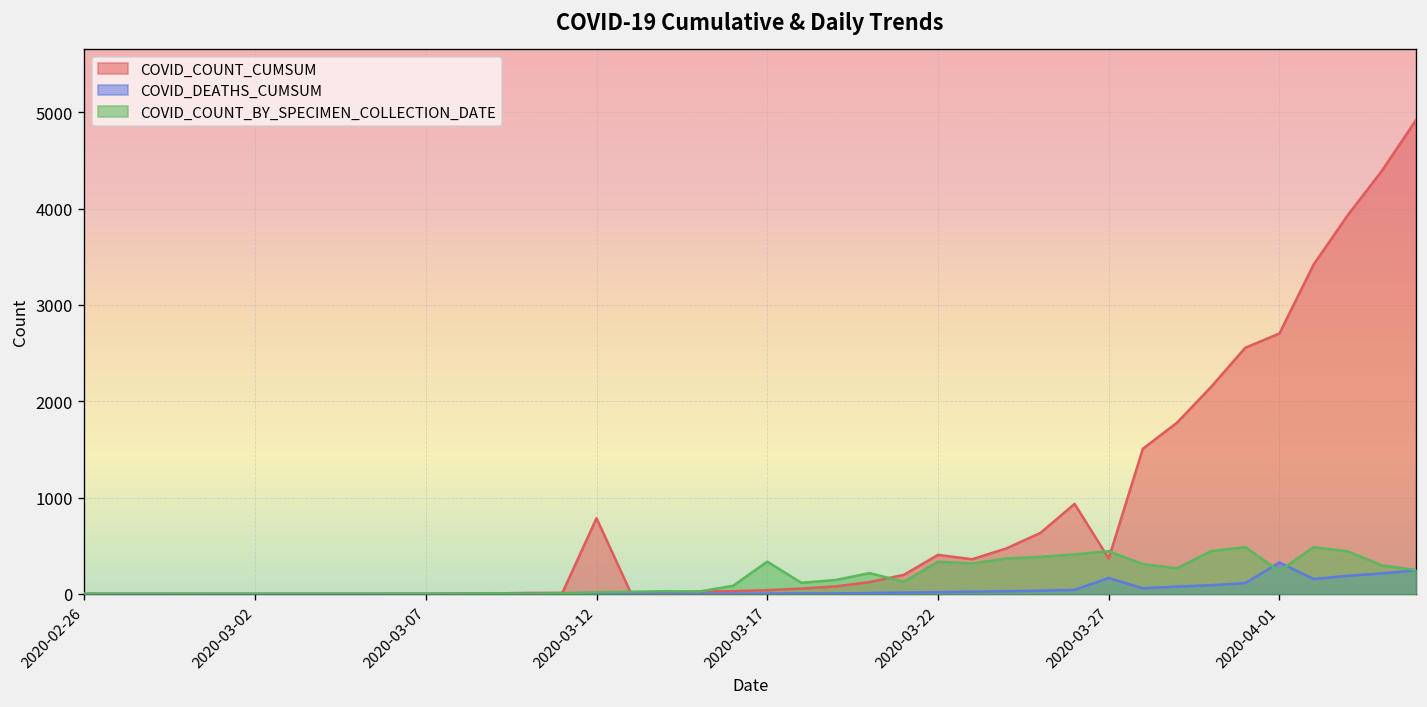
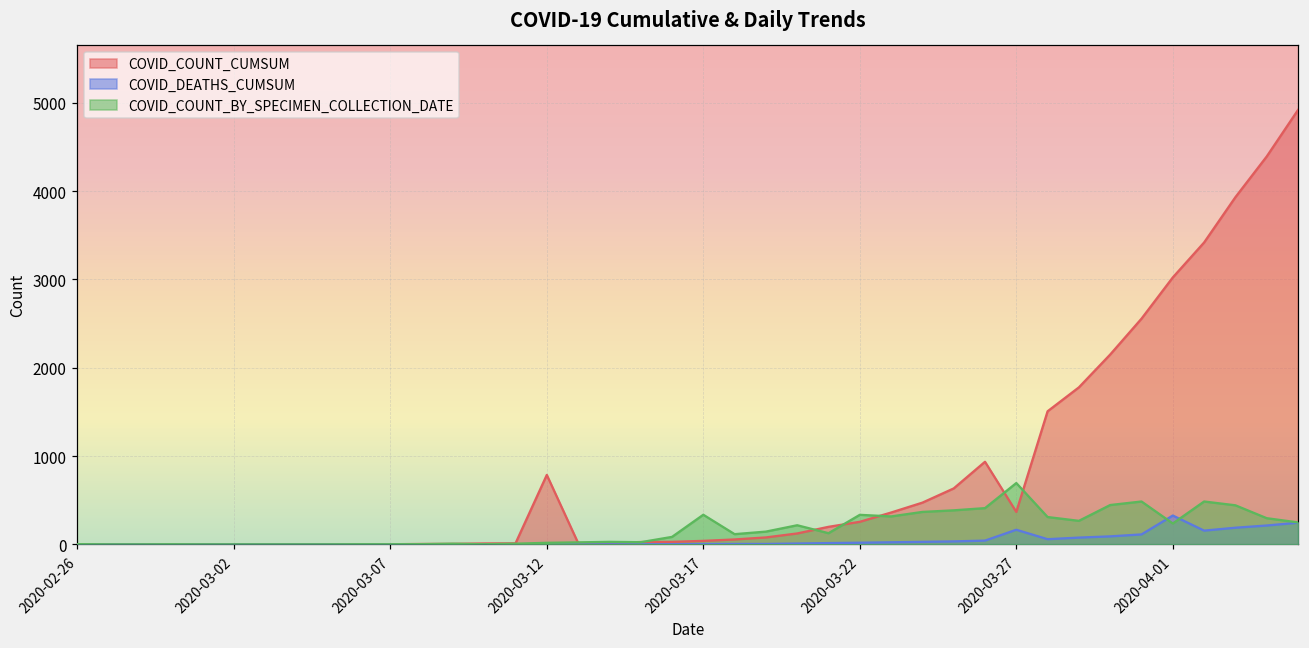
  {
    "COVID_COUNT_CUMSUM": {
      "2020-03-12": 800,
      "2020-03-17": 0,
-     "2020-03-22": 400,
+     "2020-03-22": 300,
      "2020-03-27": 400,
-     "2020-04-01": 2700
+     "2020-04-01": 3000
    },
    "COVID_DEATHS_CUMSUM": {
      "2020-03-17": 0,
      "2020-03-22": 0,
      "2020-03-27": 200,
      "2020-04-01": 300
    },
    "COVID_COUNT_BY_SPECIMEN_COLLECTION_DATE": {
      "2020-03-17": 300,
      "2020-03-22": 300,
-     "2020-03-27": 400,
+     "2020-03-27": 700,
      "2020-04-01": 200
    }
  }
